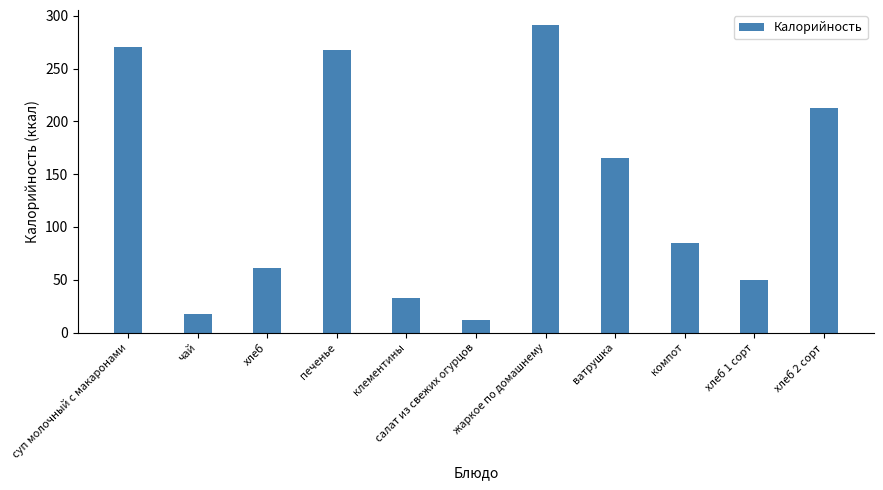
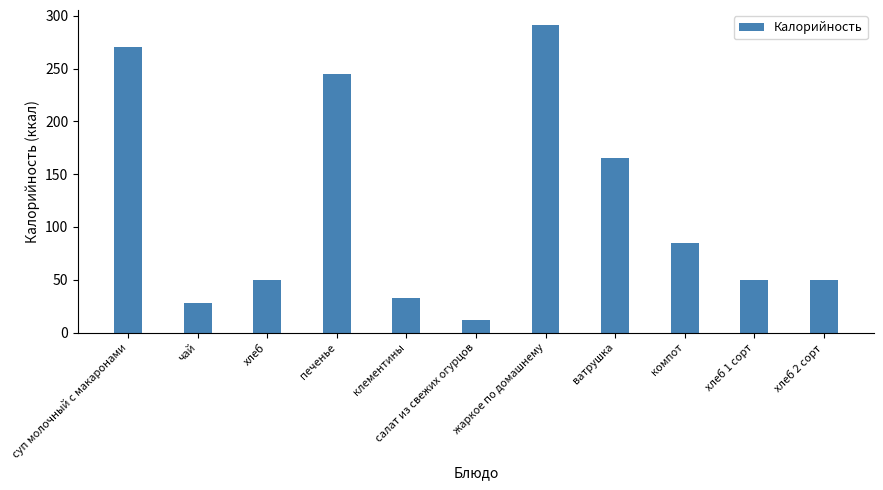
  {
    "суп молочный с макаронами": 270,
-   "чай": 18,
-   "хлеб": 61,
-   "печенье": 268,
+   "чай": 28,
+   "хлеб": 50,
+   "печенье": 245,
    "клементины": 33,
    "салат из свежих огурцов": 12,
    "жаркое по домашнему": 291,
    "ватрушка": 165,
    "компот": 85,
    "хлеб 1 сорт": 50,
-   "хлеб 2 сорт": 213
+   "хлеб 2 сорт": 50
  }
